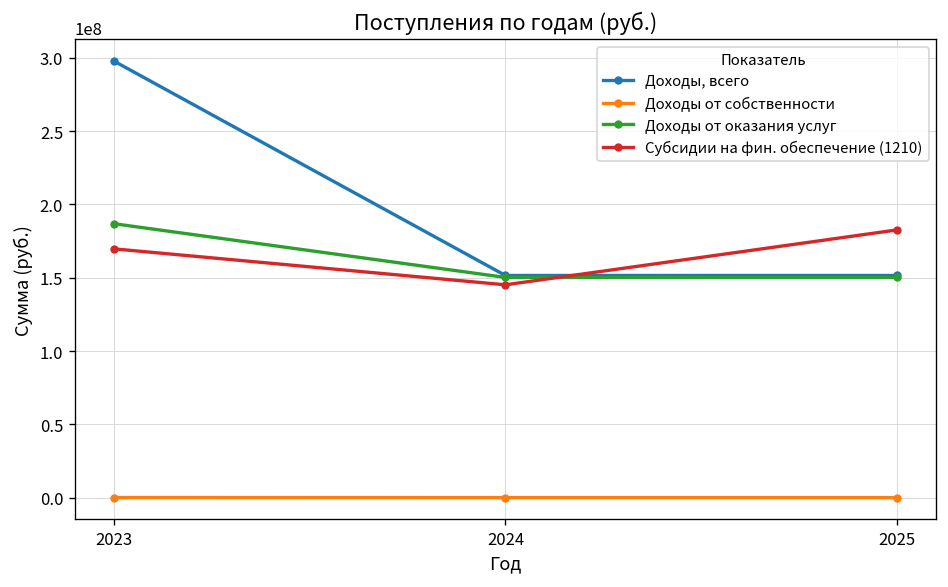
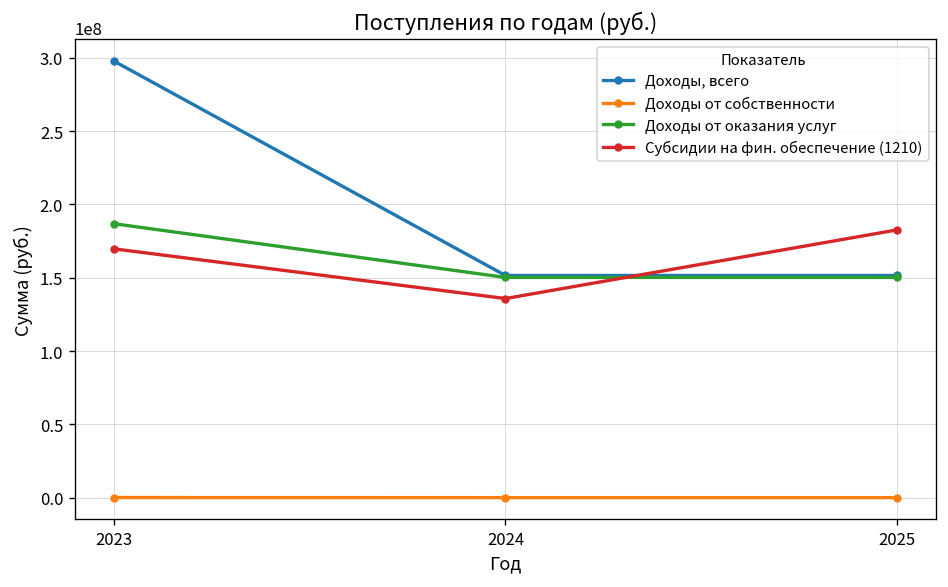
  {
    "Доходы, всего": {
      "2023": 298000000
    },
    "Доходы от собственности": {
      "2023": 0,
      "2024": 0,
      "2025": 0
    },
    "Доходы от оказания услуг": {
      "2023": 187000000
    },
    "Субсидии на фин. обеспечение (1210)": {
      "2023": 170000000,
-     "2024": 145000000,
+     "2024": 136000000,
      "2025": 183000000
    }
  }
